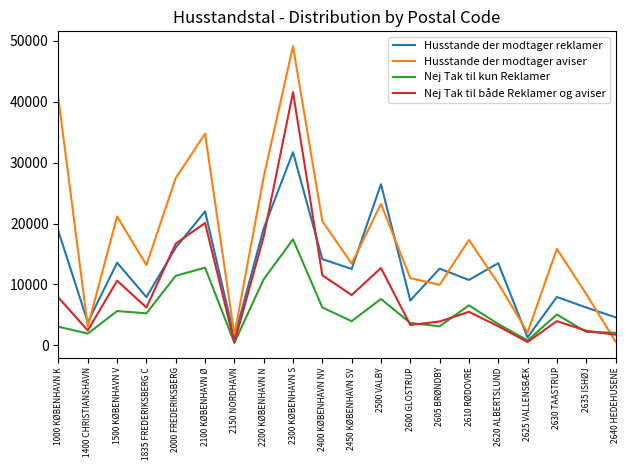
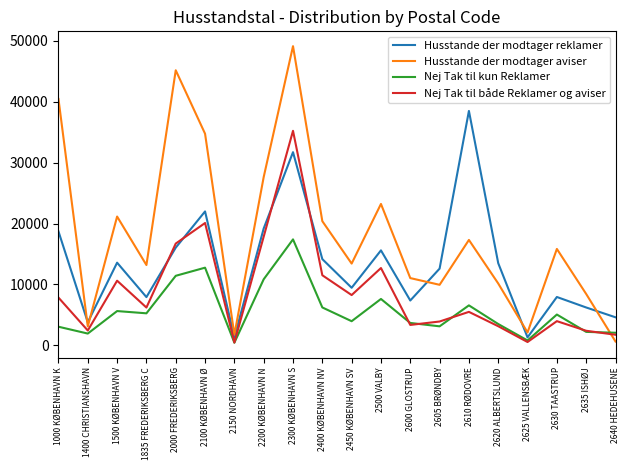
  {
    "Husstande der modtager reklamer": {
      "1000 KØBENHAVN K": 19000,
      "1400 CHRISTIANSHAVN": 4000,
      "1500 KØBENHAVN V": 14000,
      "1835 FREDERIKSBERG C": 8000,
      "2000 FREDERIKSBERG": 16000,
      "2100 KØBENHAVN Ø": 22000,
      "2150 NORDHAVN": 1000,
      "2200 KØBENHAVN N": 19000,
      "2300 KØBENHAVN S": 32000,
      "2400 KØBENHAVN NV": 14000,
-     "2450 KØBENHAVN SV": 13000,
-     "2500 VALBY": 26000,
+     "2450 KØBENHAVN SV": 9000,
+     "2500 VALBY": 16000,
      "2600 GLOSTRUP": 7000,
      "2605 BRØNDBY": 13000,
-     "2610 RØDOVRE": 11000,
+     "2610 RØDOVRE": 39000,
      "2620 ALBERTSLUND": 13000,
      "2625 VALLENSBÆK": 1000,
      "2630 TAASTRUP": 8000,
      "2635 ISHØJ": 6000,
      "2640 HEDEHUSENE": 5000
    },
    "Husstande der modtager aviser": {
      "1000 KØBENHAVN K": 40000,
      "1400 CHRISTIANSHAVN": 3000,
      "1500 KØBENHAVN V": 21000,
      "1835 FREDERIKSBERG C": 13000,
-     "2000 FREDERIKSBERG": 27000,
+     "2000 FREDERIKSBERG": 45000,
      "2100 KØBENHAVN Ø": 35000,
      "2150 NORDHAVN": 2000,
      "2200 KØBENHAVN N": 28000,
      "2300 KØBENHAVN S": 49000,
      "2400 KØBENHAVN NV": 20000,
      "2450 KØBENHAVN SV": 13000,
      "2500 VALBY": 23000,
      "2600 GLOSTRUP": 11000,
      "2605 BRØNDBY": 10000,
      "2610 RØDOVRE": 17000,
      "2620 ALBERTSLUND": 10000,
      "2625 VALLENSBÆK": 2000,
      "2630 TAASTRUP": 16000,
      "2635 ISHØJ": 8000,
      "2640 HEDEHUSENE": 1000
    },
    "Nej Tak til kun Reklamer": {
      "1000 KØBENHAVN K": 3000,
      "1400 CHRISTIANSHAVN": 2000,
      "1500 KØBENHAVN V": 6000,
      "1835 FREDERIKSBERG C": 5000,
      "2000 FREDERIKSBERG": 11000,
      "2100 KØBENHAVN Ø": 13000,
      "2200 KØBENHAVN N": 11000,
      "2300 KØBENHAVN S": 17000,
      "2400 KØBENHAVN NV": 6000,
      "2450 KØBENHAVN SV": 4000,
      "2500 VALBY": 8000,
      "2605 BRØNDBY": 3000,
      "2610 RØDOVRE": 7000,
      "2630 TAASTRUP": 5000
    },
    "Nej Tak til både Reklamer og aviser": {
      "1000 KØBENHAVN K": 8000,
      "1400 CHRISTIANSHAVN": 2000,
      "1500 KØBENHAVN V": 11000,
      "1835 FREDERIKSBERG C": 6000,
      "2000 FREDERIKSBERG": 17000,
      "2100 KØBENHAVN Ø": 20000,
      "2200 KØBENHAVN N": 18000,
-     "2300 KØBENHAVN S": 42000,
+     "2300 KØBENHAVN S": 35000,
      "2400 KØBENHAVN NV": 12000,
      "2450 KØBENHAVN SV": 8000,
      "2500 VALBY": 13000,
      "2605 BRØNDBY": 4000,
      "2610 RØDOVRE": 6000,
      "2630 TAASTRUP": 4000
    }
  }
